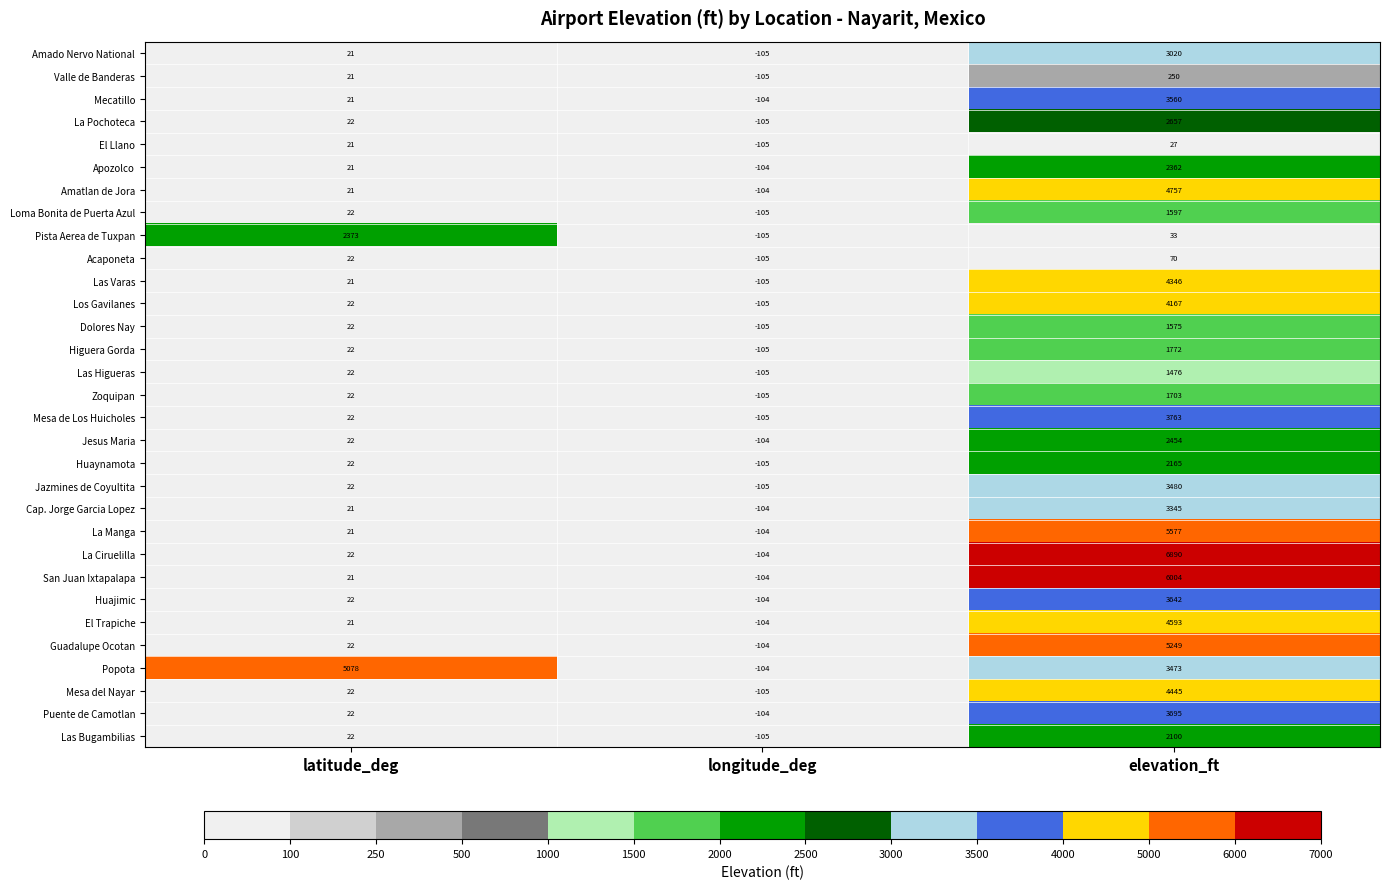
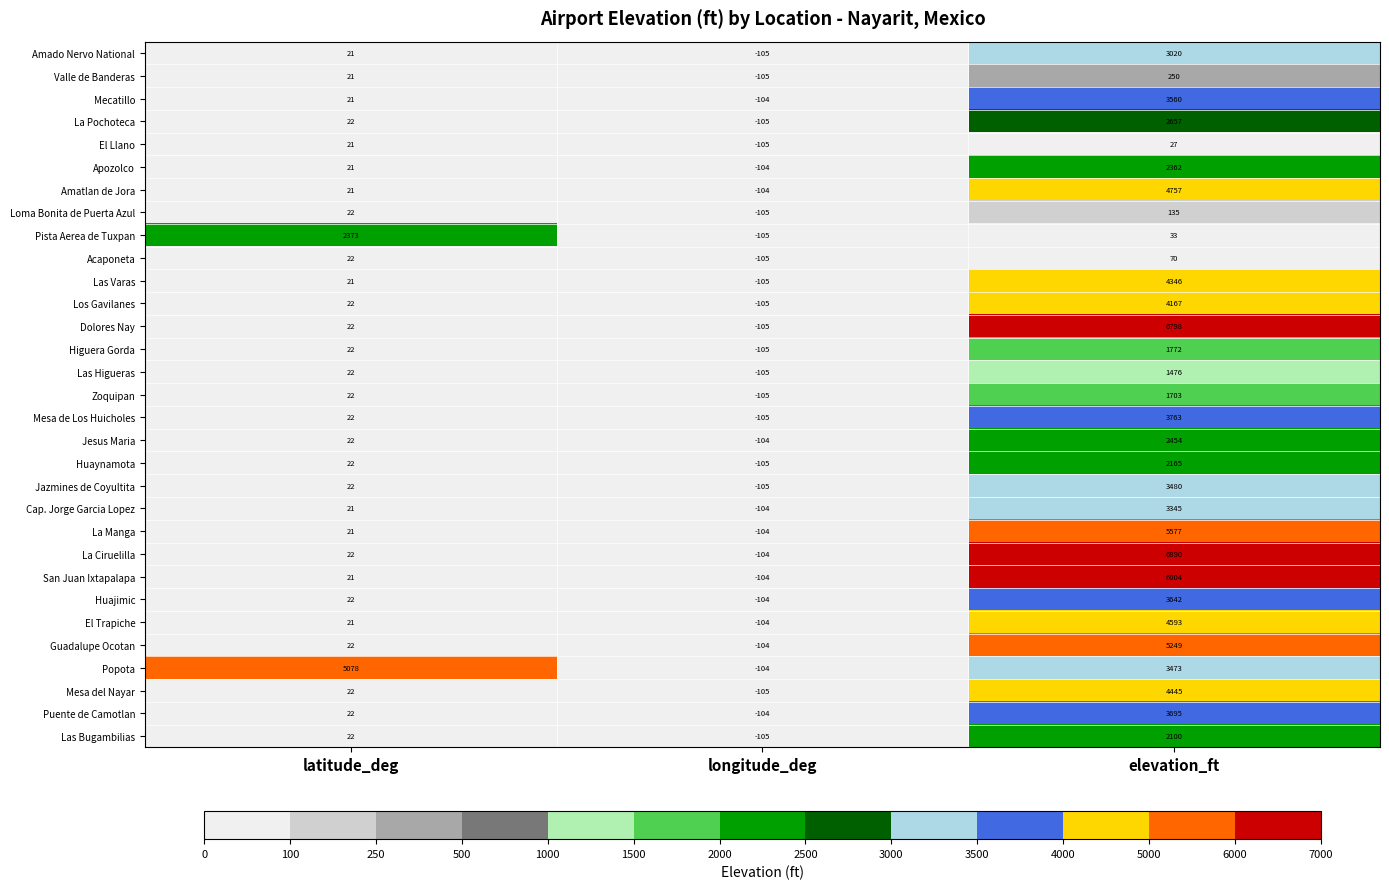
  {
    "Amado Nervo National": {
      "latitude_deg": 21,
      "longitude_deg": -105,
      "elevation_ft": 3020
    },
    "Valle de Banderas": {
      "latitude_deg": 21,
      "longitude_deg": -105,
      "elevation_ft": 250
    },
    "Mecatillo": {
      "latitude_deg": 21,
      "longitude_deg": -104,
      "elevation_ft": 3560
    },
    "La Pochoteca": {
      "latitude_deg": 22,
      "longitude_deg": -105,
      "elevation_ft": 2657
    },
    "El Llano": {
      "latitude_deg": 21,
      "longitude_deg": -105,
      "elevation_ft": 27
    },
    "Apozolco": {
      "latitude_deg": 21,
      "longitude_deg": -104,
      "elevation_ft": 2362
    },
    "Amatlan de Jora": {
      "latitude_deg": 21,
      "longitude_deg": -104,
      "elevation_ft": 4757
    },
    "Loma Bonita de Puerta Azul": {
      "latitude_deg": 22,
      "longitude_deg": -105,
-     "elevation_ft": 1597
+     "elevation_ft": 135
    },
    "Pista Aerea de Tuxpan": {
      "latitude_deg": 2373,
      "longitude_deg": -105,
      "elevation_ft": 33
    },
    "Acaponeta": {
      "latitude_deg": 22,
      "longitude_deg": -105,
      "elevation_ft": 70
    },
    "Las Varas": {
      "latitude_deg": 21,
      "longitude_deg": -105,
      "elevation_ft": 4346
    },
    "Los Gavilanes": {
      "latitude_deg": 22,
      "longitude_deg": -105,
      "elevation_ft": 4167
    },
    "Dolores Nay": {
      "latitude_deg": 22,
      "longitude_deg": -105,
-     "elevation_ft": 1575
+     "elevation_ft": 6798
    },
    "Higuera Gorda": {
      "latitude_deg": 22,
      "longitude_deg": -105,
      "elevation_ft": 1772
    },
    "Las Higueras": {
      "latitude_deg": 22,
      "longitude_deg": -105,
      "elevation_ft": 1476
    },
    "Zoquipan": {
      "latitude_deg": 22,
      "longitude_deg": -105,
      "elevation_ft": 1703
    },
    "Mesa de Los Huicholes": {
      "latitude_deg": 22,
      "longitude_deg": -105,
      "elevation_ft": 3763
    },
    "Jesus Maria": {
      "latitude_deg": 22,
      "longitude_deg": -104,
      "elevation_ft": 2454
    },
    "Huaynamota": {
      "latitude_deg": 22,
      "longitude_deg": -105,
      "elevation_ft": 2165
    },
    "Jazmines de Coyultita": {
      "latitude_deg": 22,
      "longitude_deg": -105,
      "elevation_ft": 3480
    },
    "Cap. Jorge Garcia Lopez": {
      "latitude_deg": 21,
      "longitude_deg": -104,
      "elevation_ft": 3345
    },
    "La Manga": {
      "latitude_deg": 21,
      "longitude_deg": -104,
      "elevation_ft": 5577
    },
    "La Ciruelilla": {
      "latitude_deg": 22,
      "longitude_deg": -104,
      "elevation_ft": 6890
    },
    "San Juan Ixtapalapa": {
      "latitude_deg": 21,
      "longitude_deg": -104,
      "elevation_ft": 6004
    },
    "Huajimic": {
      "latitude_deg": 22,
      "longitude_deg": -104,
      "elevation_ft": 3642
    },
    "El Trapiche": {
      "latitude_deg": 21,
      "longitude_deg": -104,
      "elevation_ft": 4593
    },
    "Guadalupe Ocotan": {
      "latitude_deg": 22,
      "longitude_deg": -104,
      "elevation_ft": 5249
    },
    "Popota": {
      "latitude_deg": 5078,
      "longitude_deg": -104,
      "elevation_ft": 3473
    },
    "Mesa del Nayar": {
      "latitude_deg": 22,
      "longitude_deg": -105,
      "elevation_ft": 4445
    },
    "Puente de Camotlan": {
      "latitude_deg": 22,
      "longitude_deg": -104,
      "elevation_ft": 3695
    },
    "Las Bugambilias": {
      "latitude_deg": 22,
      "longitude_deg": -105,
      "elevation_ft": 2100
    }
  }
